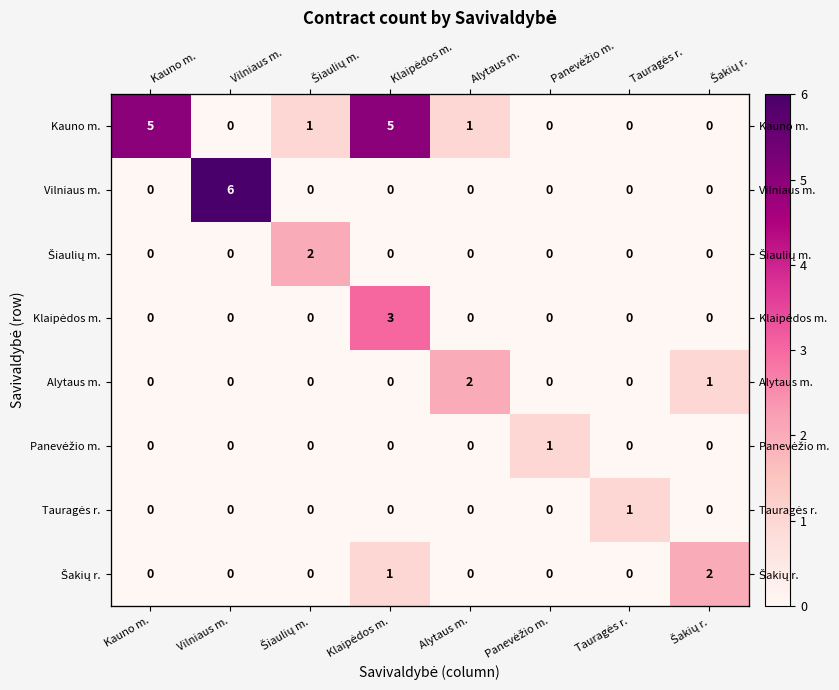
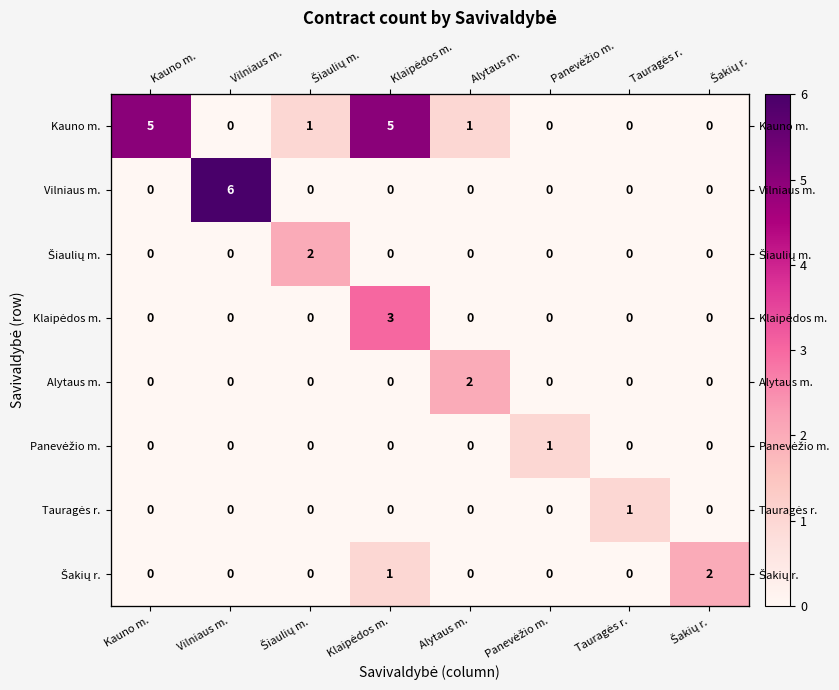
  {
    "Kauno m.": {
      "Kauno m.": 5,
      "Vilniaus m.": 0,
      "Šiaulių m.": 1,
      "Klaipėdos m.": 5,
      "Alytaus m.": 1,
      "Panevėžio m.": 0,
      "Tauragės r.": 0,
      "Šakių r.": 0
    },
    "Vilniaus m.": {
      "Kauno m.": 0,
      "Vilniaus m.": 6,
      "Šiaulių m.": 0,
      "Klaipėdos m.": 0,
      "Alytaus m.": 0,
      "Panevėžio m.": 0,
      "Tauragės r.": 0,
      "Šakių r.": 0
    },
    "Šiaulių m.": {
      "Kauno m.": 0,
      "Vilniaus m.": 0,
      "Šiaulių m.": 2,
      "Klaipėdos m.": 0,
      "Alytaus m.": 0,
      "Panevėžio m.": 0,
      "Tauragės r.": 0,
      "Šakių r.": 0
    },
    "Klaipėdos m.": {
      "Kauno m.": 0,
      "Vilniaus m.": 0,
      "Šiaulių m.": 0,
      "Klaipėdos m.": 3,
      "Alytaus m.": 0,
      "Panevėžio m.": 0,
      "Tauragės r.": 0,
      "Šakių r.": 0
    },
    "Alytaus m.": {
      "Kauno m.": 0,
      "Vilniaus m.": 0,
      "Šiaulių m.": 0,
      "Klaipėdos m.": 0,
      "Alytaus m.": 2,
      "Panevėžio m.": 0,
      "Tauragės r.": 0,
-     "Šakių r.": 1
+     "Šakių r.": 0
    },
    "Panevėžio m.": {
      "Kauno m.": 0,
      "Vilniaus m.": 0,
      "Šiaulių m.": 0,
      "Klaipėdos m.": 0,
      "Alytaus m.": 0,
      "Panevėžio m.": 1,
      "Tauragės r.": 0,
      "Šakių r.": 0
    },
    "Tauragės r.": {
      "Kauno m.": 0,
      "Vilniaus m.": 0,
      "Šiaulių m.": 0,
      "Klaipėdos m.": 0,
      "Alytaus m.": 0,
      "Panevėžio m.": 0,
      "Tauragės r.": 1,
      "Šakių r.": 0
    },
    "Šakių r.": {
      "Kauno m.": 0,
      "Vilniaus m.": 0,
      "Šiaulių m.": 0,
      "Klaipėdos m.": 1,
      "Alytaus m.": 0,
      "Panevėžio m.": 0,
      "Tauragės r.": 0,
      "Šakių r.": 2
    }
  }
